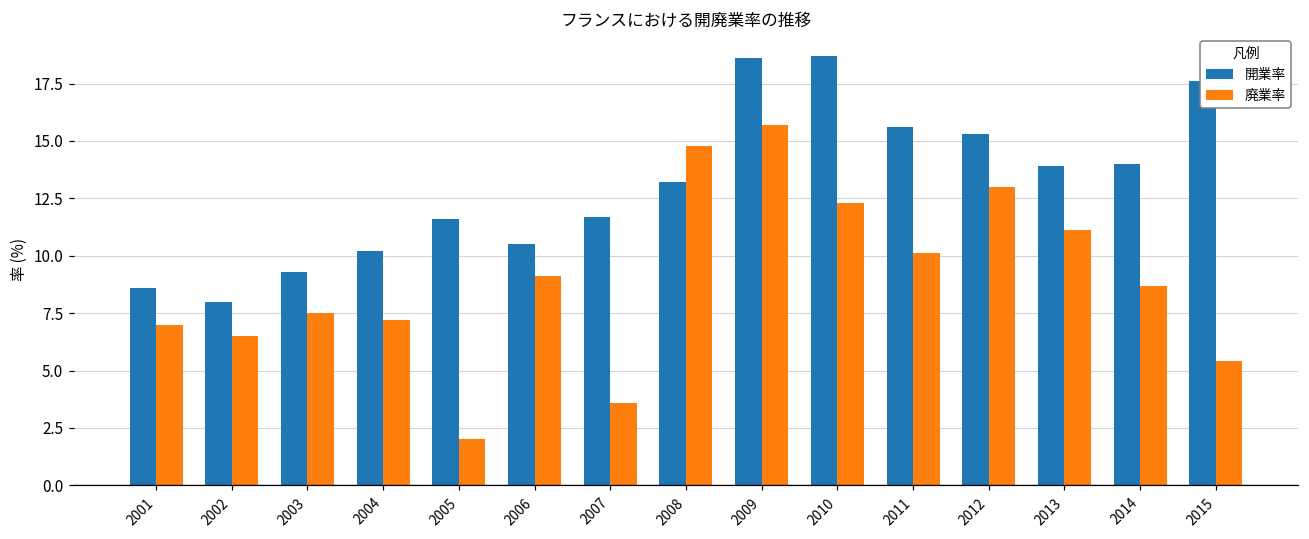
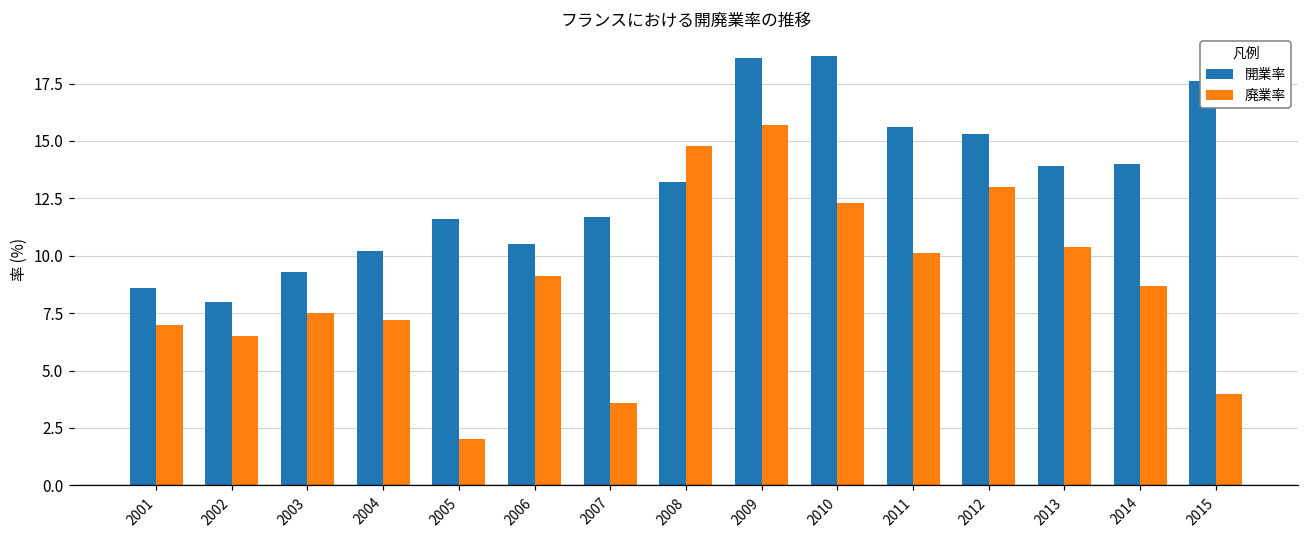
  {
    "開業率": {
      "2001": 8.6,
      "2002": 8.0,
      "2003": 9.3,
      "2004": 10.2,
      "2005": 11.6,
      "2006": 10.5,
      "2007": 11.7,
      "2008": 13.2,
      "2009": 18.6,
      "2010": 18.7,
      "2011": 15.6,
      "2012": 15.3,
      "2013": 13.9,
      "2014": 14.0
    },
    "廃業率": {
      "2001": 7.0,
      "2002": 6.5,
      "2003": 7.5,
      "2004": 7.2,
      "2005": 2.0,
      "2006": 9.1,
      "2007": 3.6,
      "2008": 14.8,
      "2009": 15.7,
      "2010": 12.3,
      "2011": 10.1,
      "2012": 13.0,
-     "2013": 11.1,
+     "2013": 10.4,
      "2014": 8.7,
-     "2015": 5.4
+     "2015": 4.0
    }
  }
